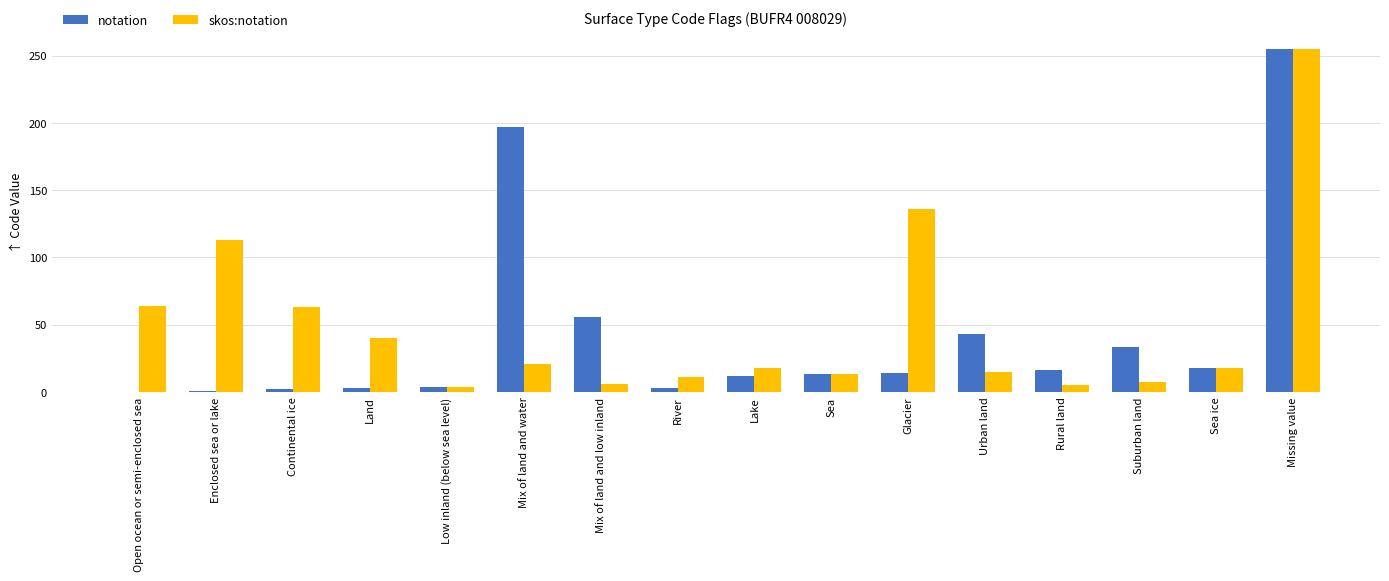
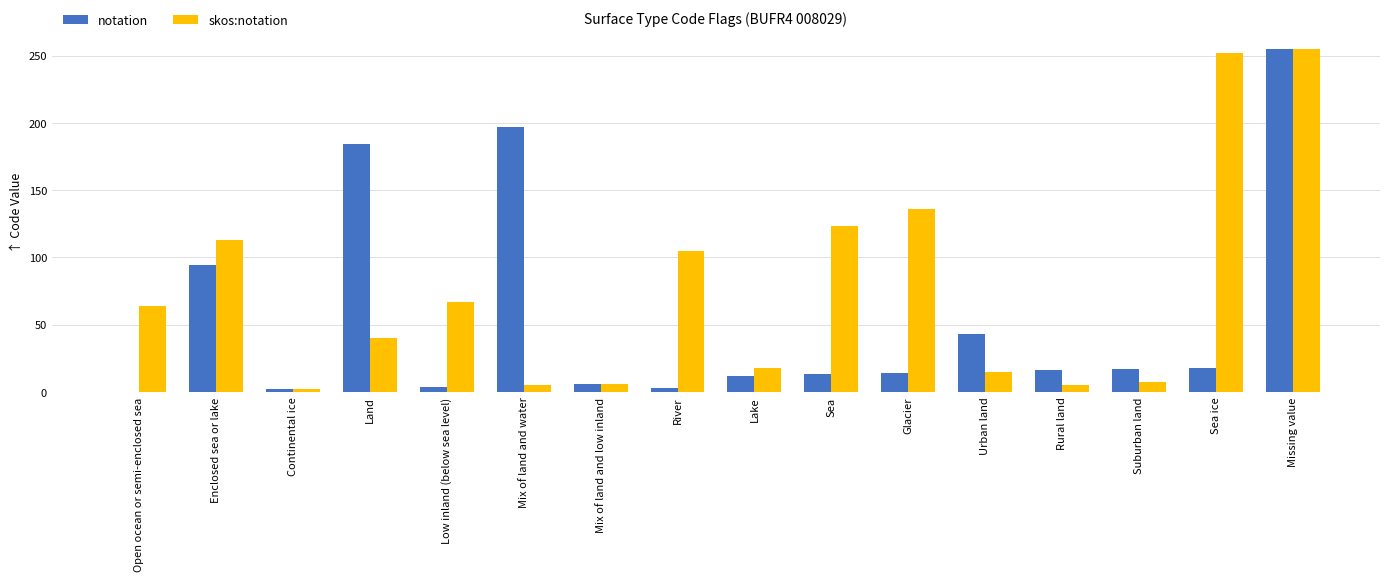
  {
    "notation": {
      "Open ocean or semi-enclosed sea": 0,
-     "Enclosed sea or lake": 1,
+     "Enclosed sea or lake": 94,
      "Continental ice": 2,
-     "Land": 3,
+     "Land": 184,
      "Low inland (below sea level)": 4,
      "Mix of land and water": 197,
-     "Mix of land and low inland": 56,
+     "Mix of land and low inland": 6,
      "River": 3,
      "Lake": 12,
      "Sea": 13,
      "Glacier": 14,
      "Urban land": 43,
      "Rural land": 16,
-     "Suburban land": 33,
+     "Suburban land": 17,
      "Sea ice": 18,
      "Missing value": 255
    },
    "skos:notation": {
      "Open ocean or semi-enclosed sea": 64,
      "Enclosed sea or lake": 113,
-     "Continental ice": 63,
+     "Continental ice": 2,
      "Land": 40,
-     "Low inland (below sea level)": 4,
-     "Mix of land and water": 21,
+     "Low inland (below sea level)": 67,
+     "Mix of land and water": 5,
      "Mix of land and low inland": 6,
-     "River": 11,
+     "River": 105,
      "Lake": 18,
-     "Sea": 13,
+     "Sea": 123,
      "Glacier": 136,
      "Urban land": 15,
      "Rural land": 5,
      "Suburban land": 7,
-     "Sea ice": 18,
+     "Sea ice": 252,
      "Missing value": 255
    }
  }
